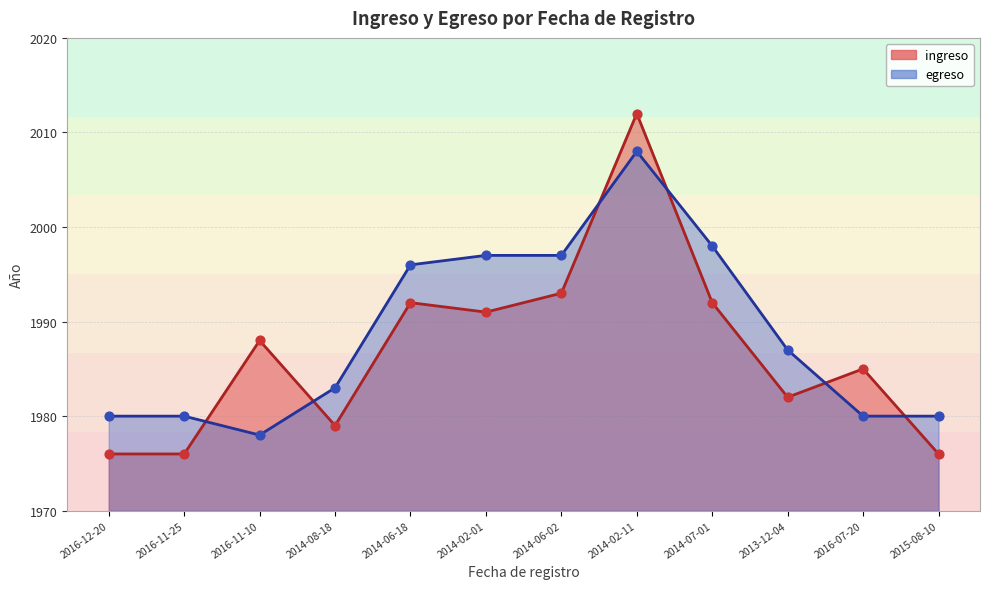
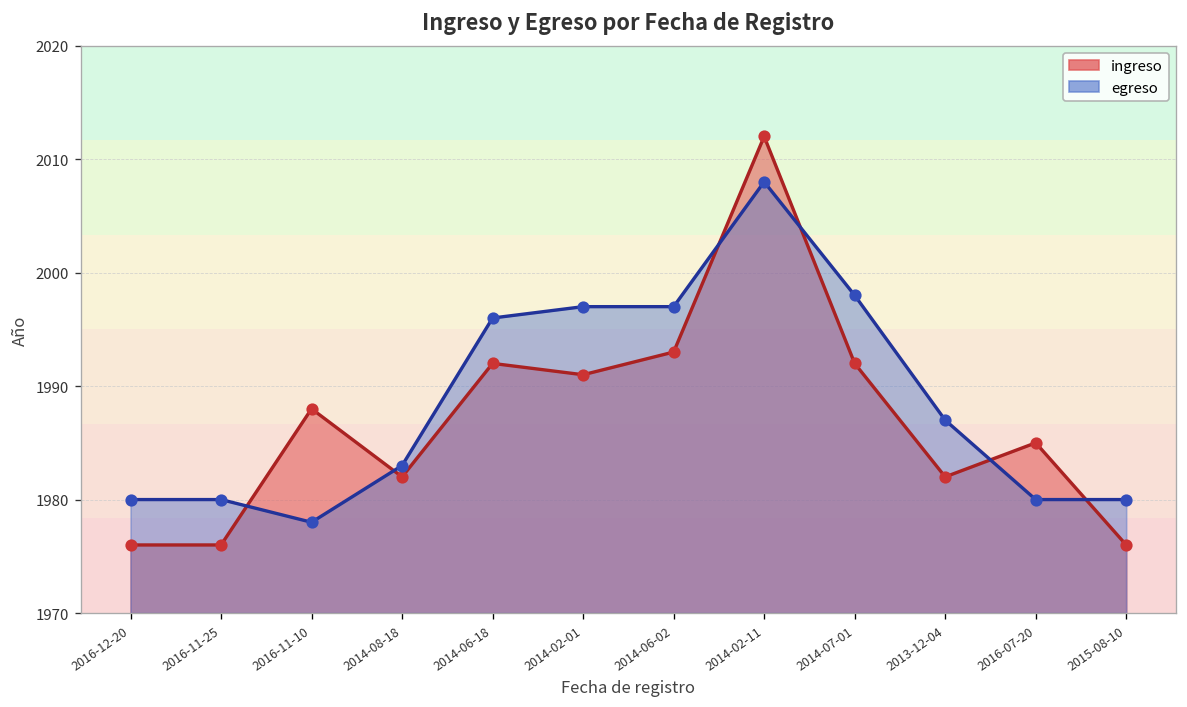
  {
    "ingreso": {
      "2016-12-20": 1976,
      "2016-11-25": 1976,
      "2016-11-10": 1988,
-     "2014-08-18": 1979,
+     "2014-08-18": 1982,
      "2014-06-18": 1992,
      "2014-02-01": 1991,
      "2014-06-02": 1993,
      "2014-02-11": 2012,
      "2014-07-01": 1992,
      "2013-12-04": 1982,
      "2016-07-20": 1985,
      "2015-08-10": 1976
    },
    "egreso": {
      "2016-12-20": 1980,
      "2016-11-25": 1980,
      "2016-11-10": 1978,
      "2014-08-18": 1983,
      "2014-06-18": 1996,
      "2014-02-01": 1997,
      "2014-06-02": 1997,
      "2014-02-11": 2008,
      "2014-07-01": 1998,
      "2013-12-04": 1987,
      "2016-07-20": 1980,
      "2015-08-10": 1980
    }
  }
